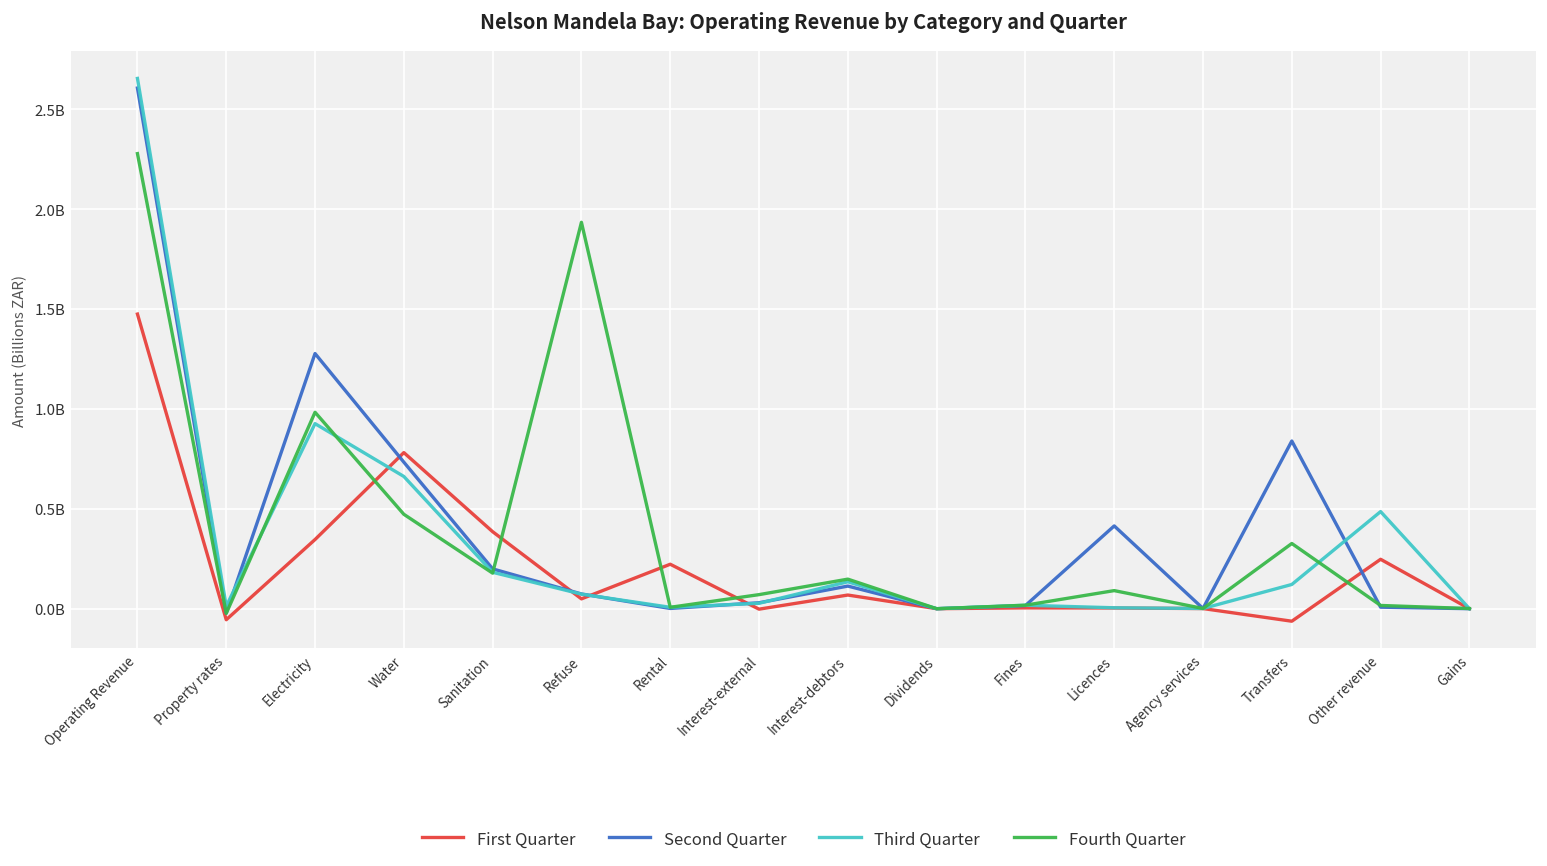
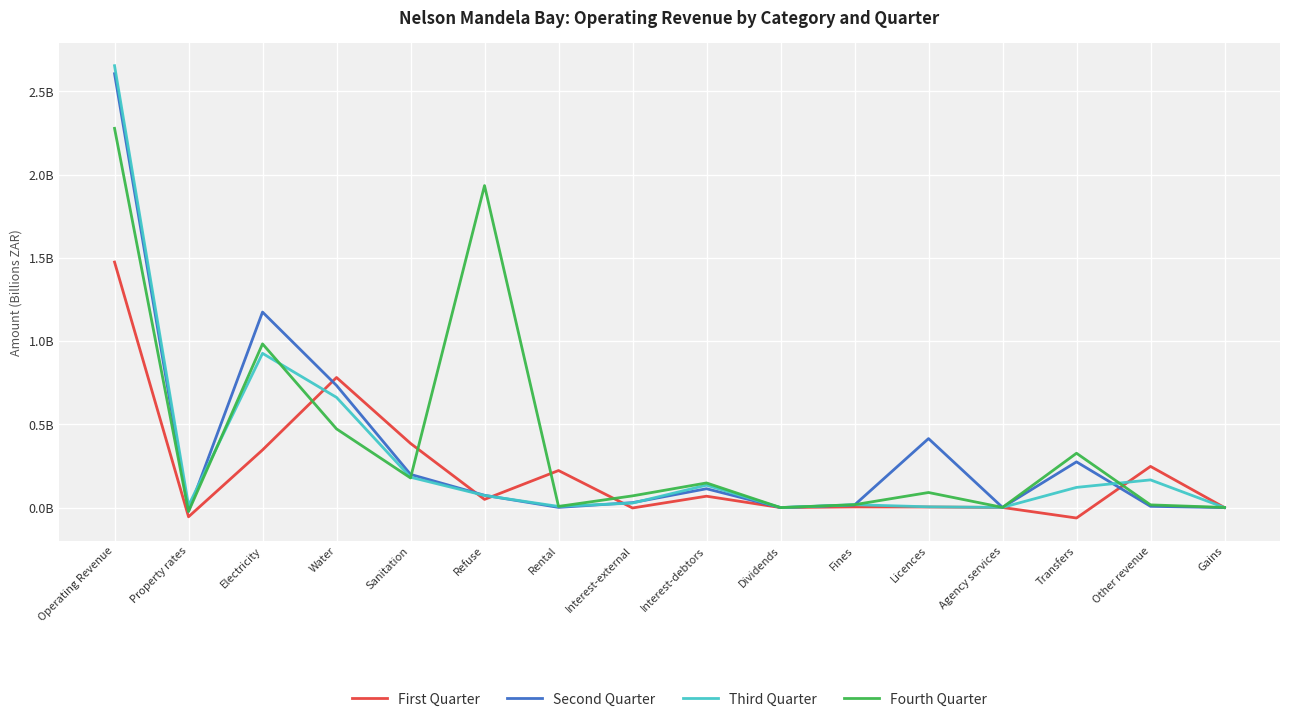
  {
    "First Quarter": {
      "Operating Revenue": 1470000000,
      "Property rates": -60000000,
      "Electricity": 350000000,
      "Water": 780000000,
      "Sanitation": 390000000,
      "Refuse": 50000000,
      "Rental": 220000000,
      "Interest-external": 0,
      "Interest-debtors": 70000000,
      "Transfers": -60000000,
      "Other revenue": 250000000
    },
    "Second Quarter": {
      "Operating Revenue": 2610000000,
-     "Electricity": 1280000000,
+     "Electricity": 1170000000,
      "Water": 730000000,
      "Sanitation": 200000000,
      "Interest-debtors": 110000000,
      "Licences": 410000000,
-     "Transfers": 840000000
+     "Transfers": 270000000
    },
    "Third Quarter": {
      "Operating Revenue": 2650000000,
      "Property rates": 10000000,
      "Electricity": 930000000,
      "Water": 660000000,
      "Transfers": 120000000,
-     "Other revenue": 490000000
+     "Other revenue": 170000000
    },
    "Fourth Quarter": {
      "Operating Revenue": 2280000000,
      "Electricity": 980000000,
      "Water": 470000000,
      "Refuse": 1930000000,
      "Interest-external": 70000000,
      "Licences": 90000000,
      "Transfers": 330000000
    }
  }
